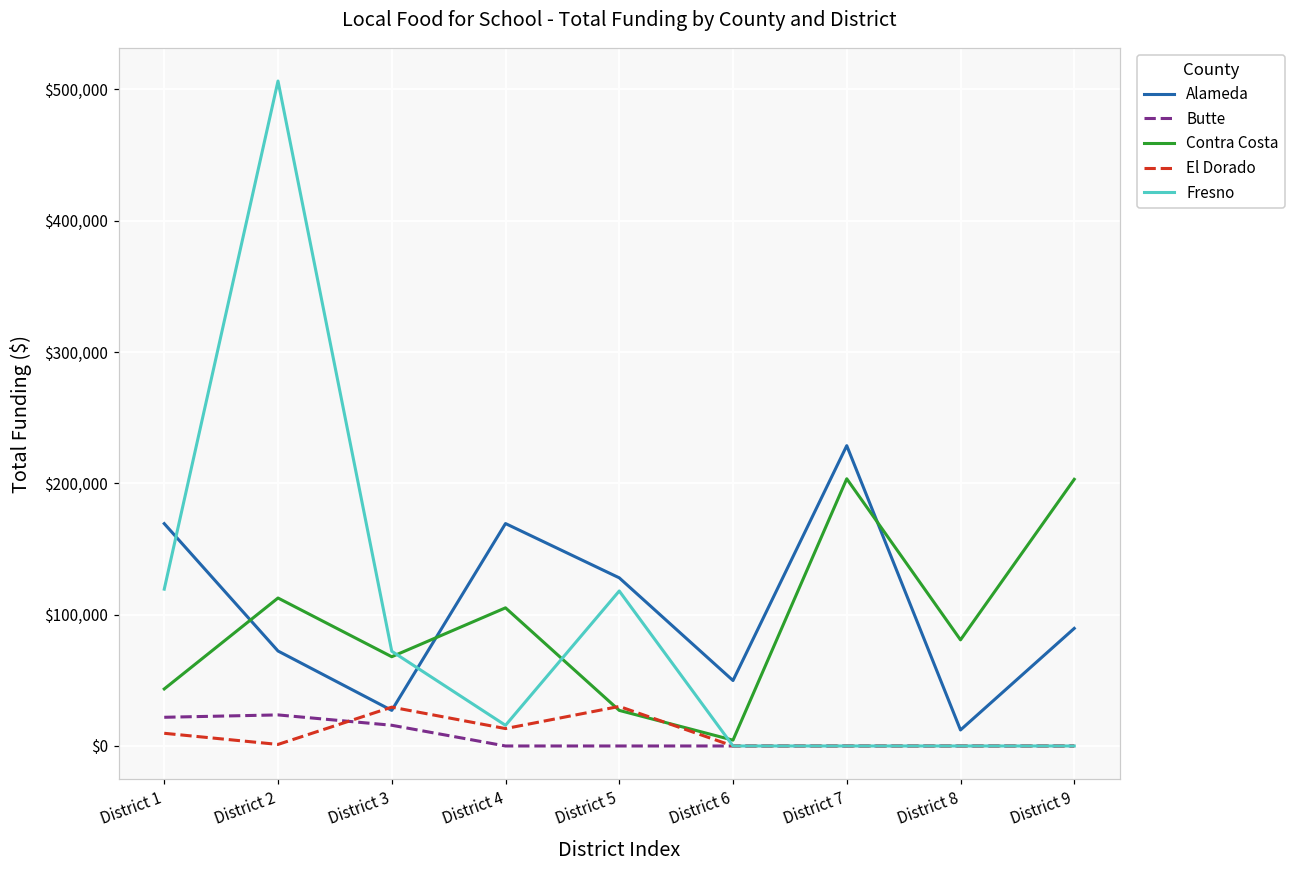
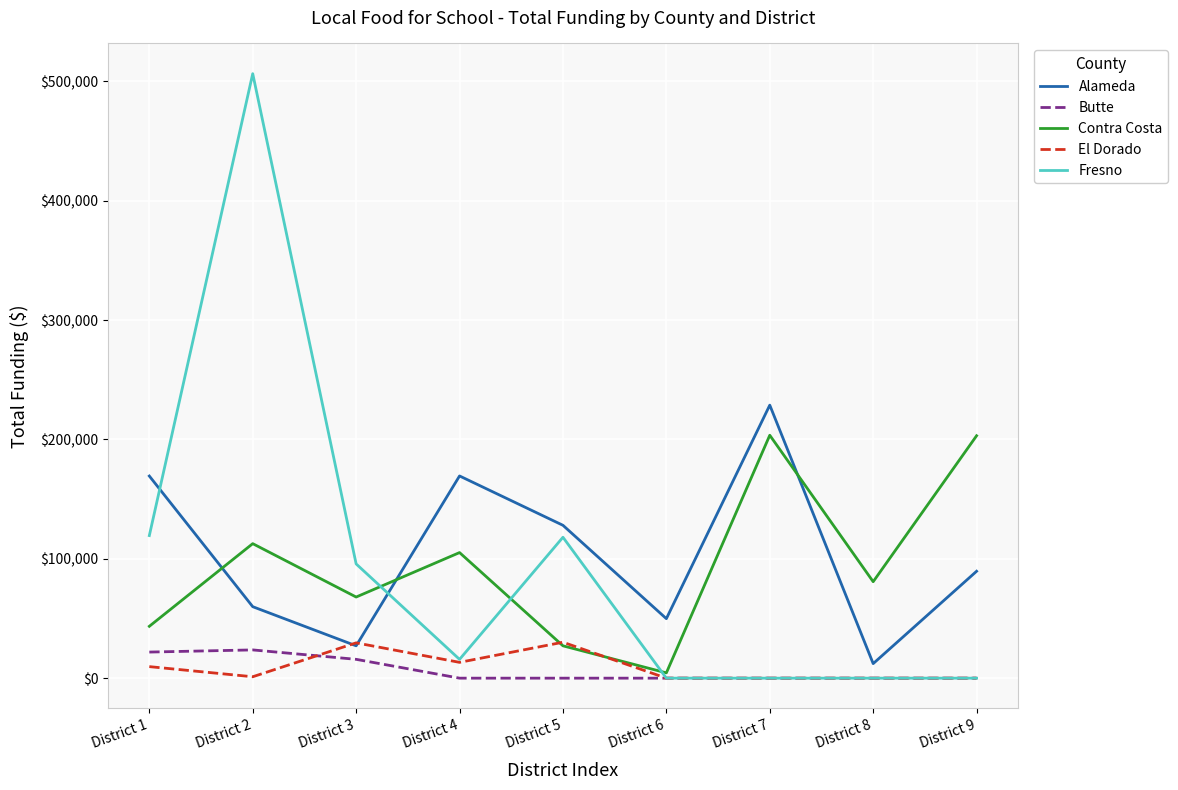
  {
    "Alameda": {
      "District 1": "$169,000",
-     "District 2": "$72,000",
+     "District 2": "$60,000",
      "District 3": "$27,000",
      "District 4": "$169,000",
      "District 5": "$128,000",
      "District 6": "$50,000",
      "District 7": "$229,000",
      "District 8": "$12,000",
      "District 9": "$90,000"
    },
    "Butte": {
      "District 1": "$22,000",
      "District 2": "$24,000",
      "District 3": "$16,000",
      "District 4": "$0",
      "District 5": "$0"
    },
    "Contra Costa": {
      "District 1": "$43,000",
      "District 2": "$113,000",
      "District 3": "$68,000",
      "District 4": "$105,000",
      "District 5": "$27,000",
      "District 6": "$4,000",
      "District 7": "$204,000",
      "District 8": "$81,000",
      "District 9": "$203,000"
    },
    "El Dorado": {
      "District 1": "$10,000",
      "District 2": "$1,000",
      "District 3": "$30,000",
      "District 4": "$13,000",
      "District 5": "$30,000"
    },
    "Fresno": {
      "District 1": "$119,000",
      "District 2": "$506,000",
-     "District 3": "$72,000",
+     "District 3": "$96,000",
      "District 4": "$16,000",
      "District 5": "$118,000"
    }
  }
